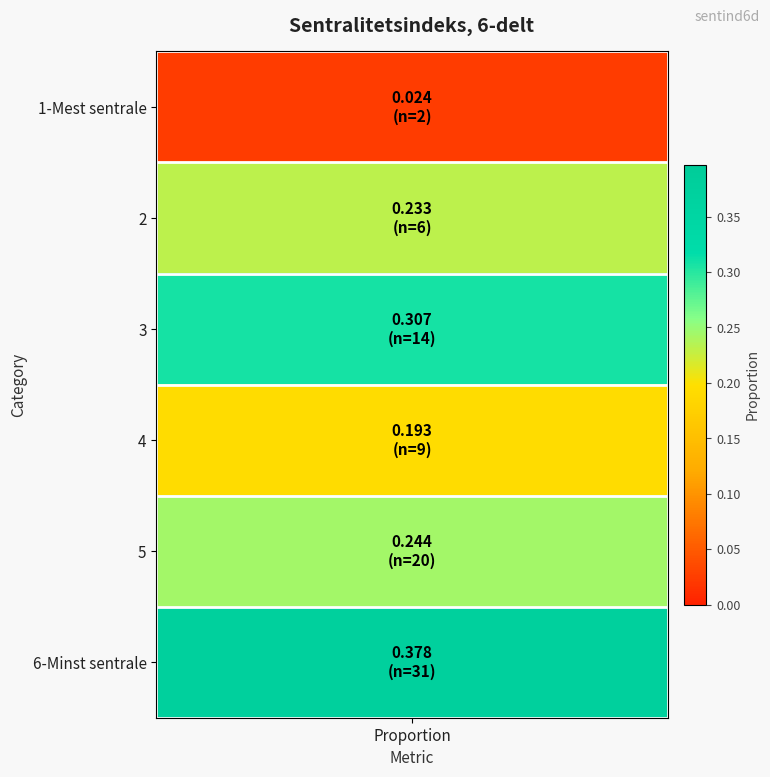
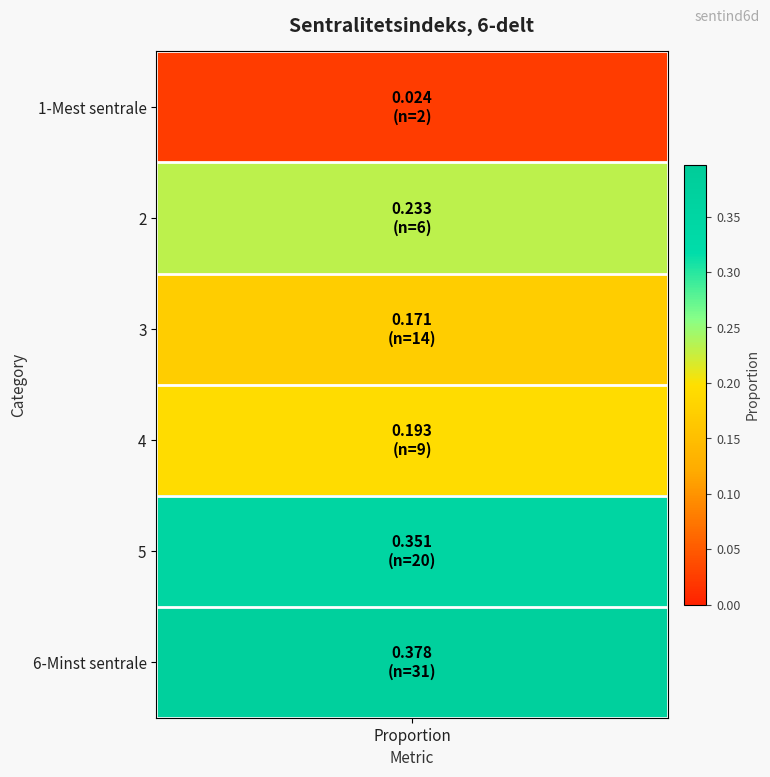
  {
    "3": {
-     "Proportion": 0.307
+     "Proportion": 0.171
    },
    "5": {
-     "Proportion": 0.244
+     "Proportion": 0.351
    }
  }
